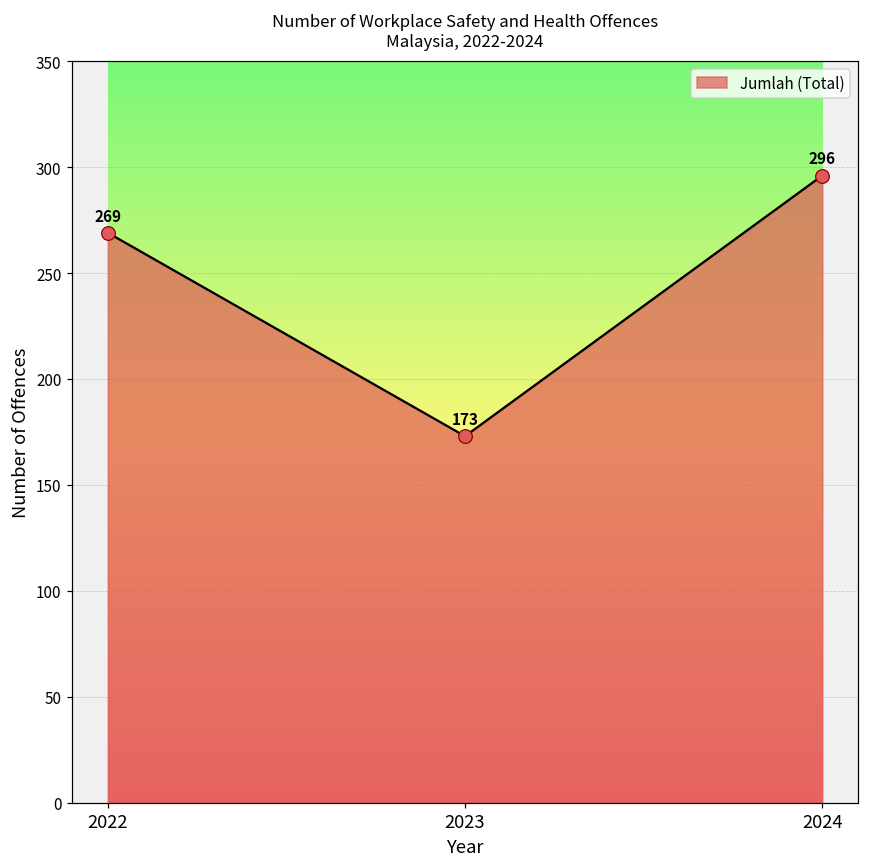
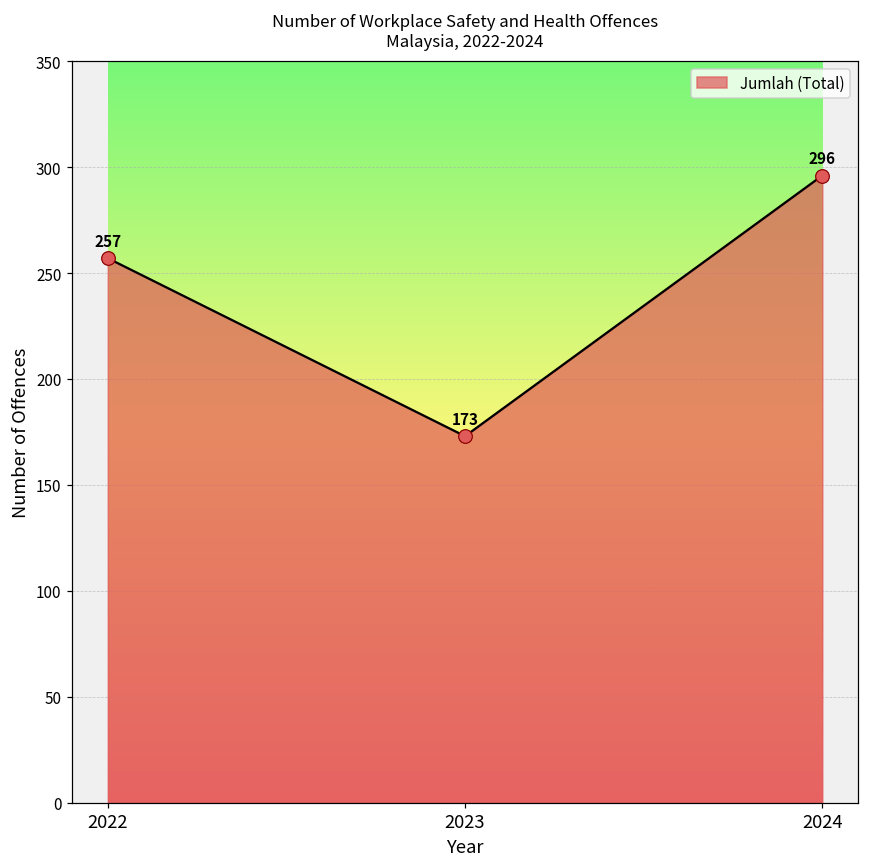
  {
-   "2022": 269,
+   "2022": 257,
    "2023": 173,
    "2024": 296
  }
